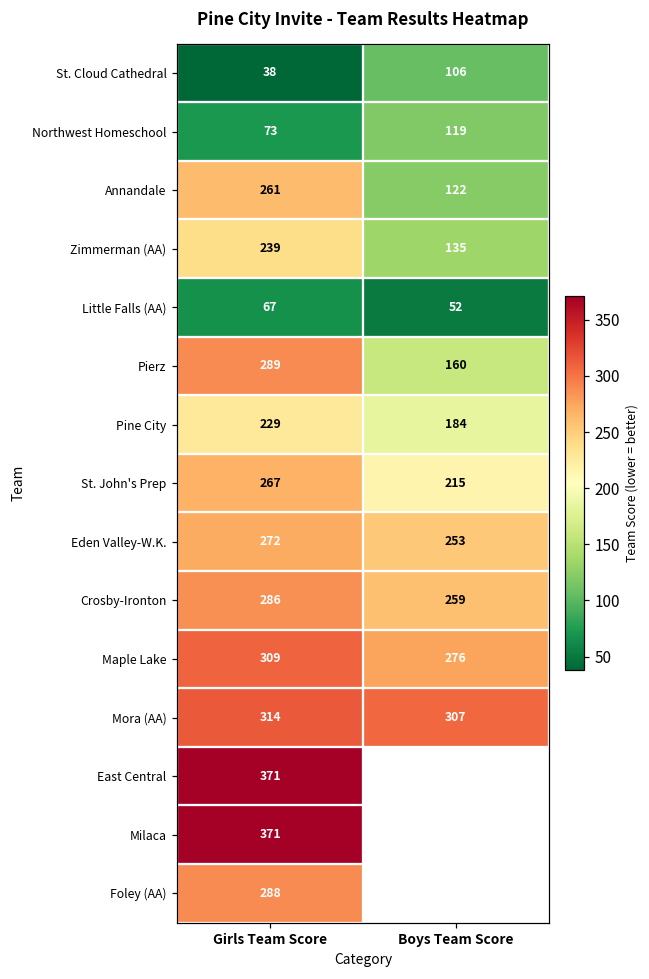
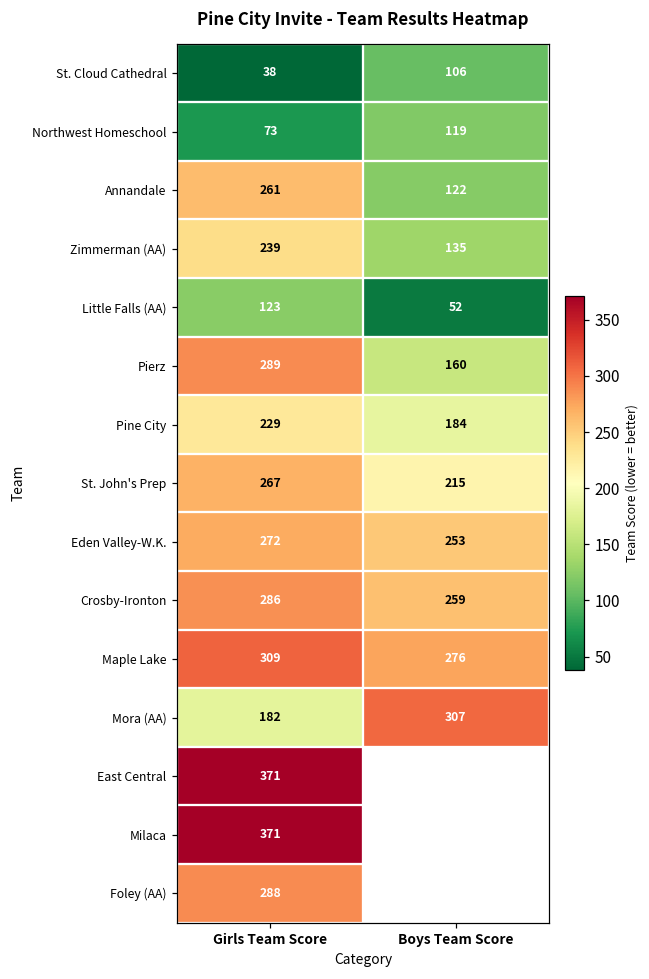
  {
    "St. Cloud Cathedral": {
      "Girls Team Score": 38,
      "Boys Team Score": 106
    },
    "Northwest Homeschool": {
      "Girls Team Score": 73,
      "Boys Team Score": 119
    },
    "Annandale": {
      "Girls Team Score": 261,
      "Boys Team Score": 122
    },
    "Zimmerman (AA)": {
      "Girls Team Score": 239,
      "Boys Team Score": 135
    },
    "Little Falls (AA)": {
-     "Girls Team Score": 67,
+     "Girls Team Score": 123,
      "Boys Team Score": 52
    },
    "Pierz": {
      "Girls Team Score": 289,
      "Boys Team Score": 160
    },
    "Pine City": {
      "Girls Team Score": 229,
      "Boys Team Score": 184
    },
    "St. John's Prep": {
      "Girls Team Score": 267,
      "Boys Team Score": 215
    },
    "Eden Valley-W.K.": {
      "Girls Team Score": 272,
      "Boys Team Score": 253
    },
    "Crosby-Ironton": {
      "Girls Team Score": 286,
      "Boys Team Score": 259
    },
    "Maple Lake": {
      "Girls Team Score": 309,
      "Boys Team Score": 276
    },
    "Mora (AA)": {
-     "Girls Team Score": 314,
+     "Girls Team Score": 182,
      "Boys Team Score": 307
    },
    "East Central": {
      "Girls Team Score": 371
    },
    "Milaca": {
      "Girls Team Score": 371
    },
    "Foley (AA)": {
      "Girls Team Score": 288
    }
  }
